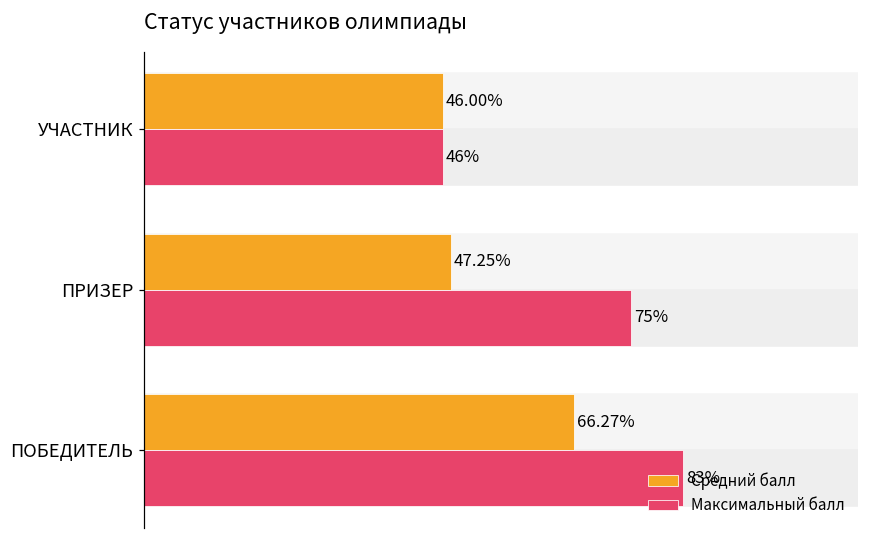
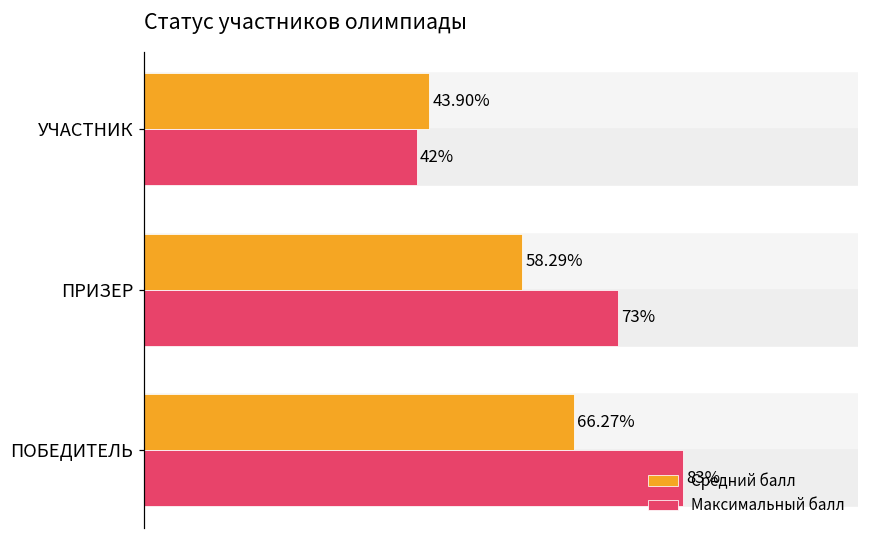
  {
    "Средний балл": {
-     "УЧАСТНИК": "46.00%",
-     "ПРИЗЕР": "47.25%",
+     "УЧАСТНИК": "43.90%",
+     "ПРИЗЕР": "58.29%",
      "ПОБЕДИТЕЛЬ": "66.27%"
    },
    "Максимальный балл": {
-     "УЧАСТНИК": "46%",
-     "ПРИЗЕР": "75%",
+     "УЧАСТНИК": "42%",
+     "ПРИЗЕР": "73%",
      "ПОБЕДИТЕЛЬ": "83%"
    }
  }
